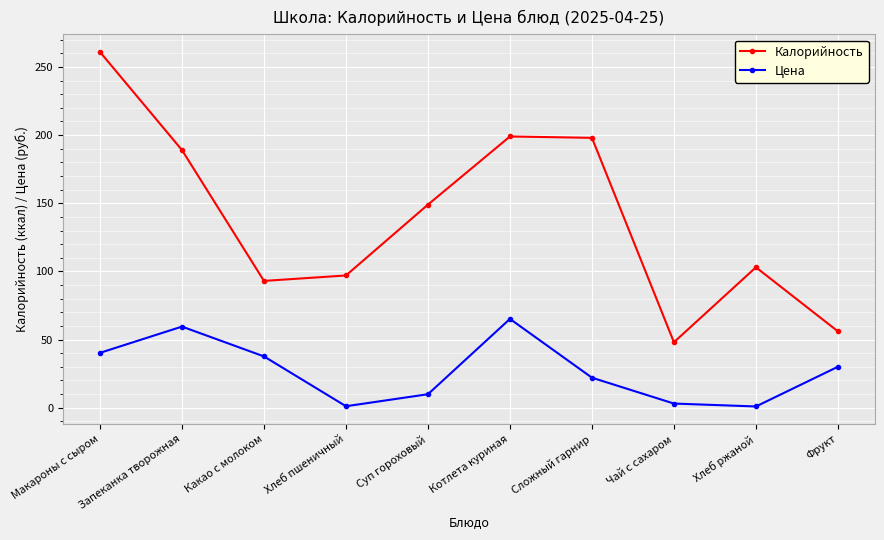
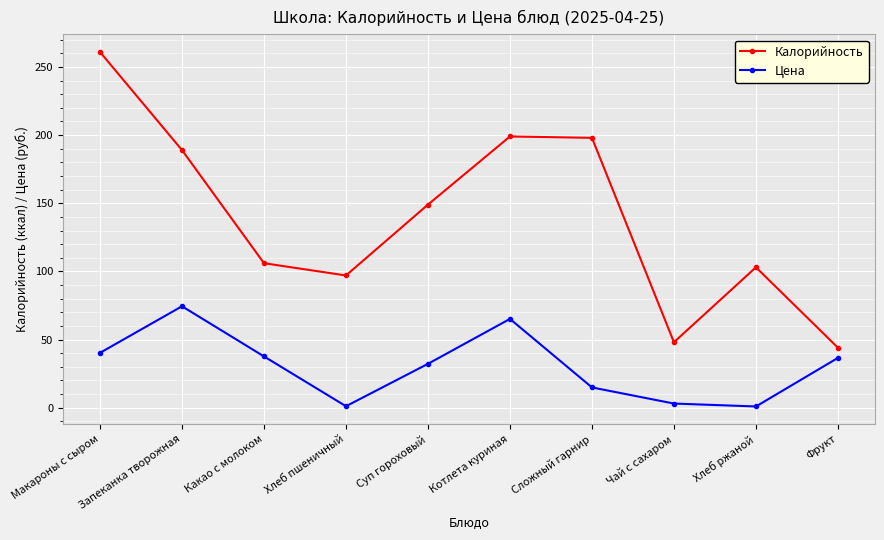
  {
    "Калорийность": {
      "Макароны с сыром": 261,
      "Запеканка творожная": 189,
-     "Какао с молоком": 93,
+     "Какао с молоком": 106,
      "Хлеб пшеничный": 97,
      "Суп гороховый": 149,
      "Котлета куриная": 199,
      "Сложный гарнир": 198,
      "Чай с сахаром": 48,
      "Хлеб ржаной": 103,
-     "Фрукт": 56
+     "Фрукт": 44
    },
    "Цена": {
      "Макароны с сыром": 40,
-     "Запеканка творожная": 59,
+     "Запеканка творожная": 74,
      "Какао с молоком": 38,
      "Хлеб пшеничный": 1,
-     "Суп гороховый": 10,
+     "Суп гороховый": 32,
      "Котлета куриная": 65,
-     "Сложный гарнир": 22,
+     "Сложный гарнир": 15,
      "Чай с сахаром": 3,
      "Хлеб ржаной": 1,
-     "Фрукт": 30
+     "Фрукт": 37
    }
  }
